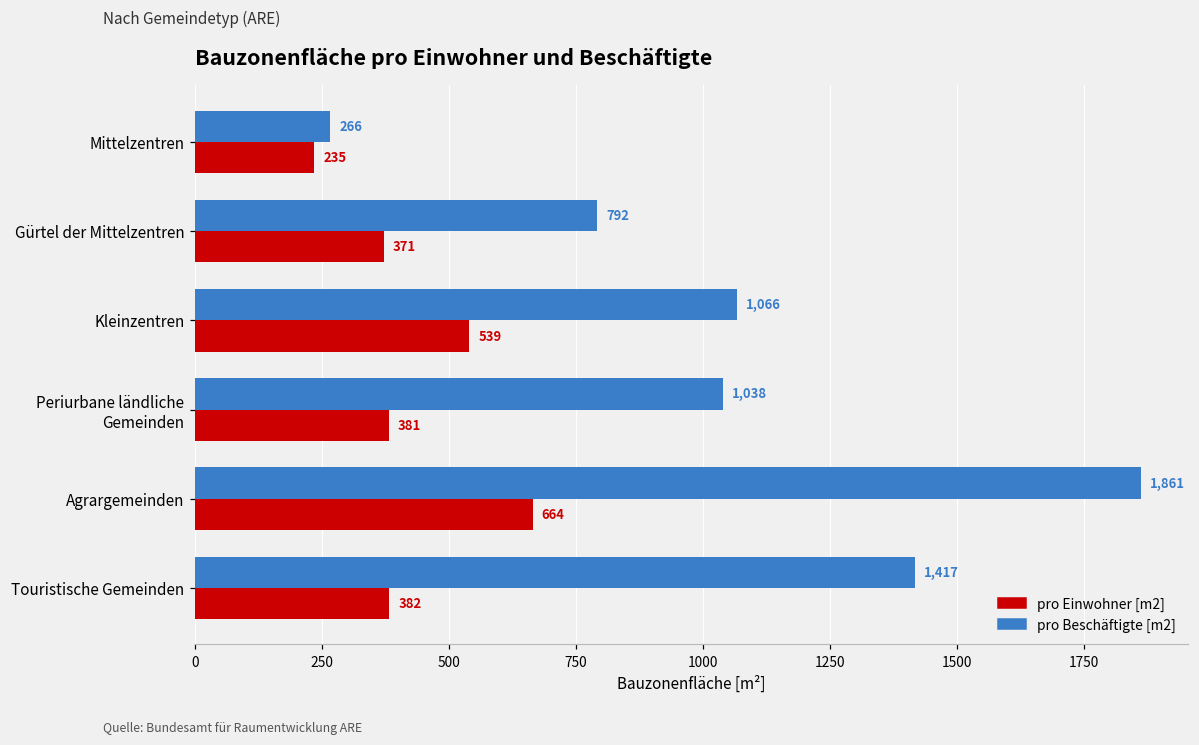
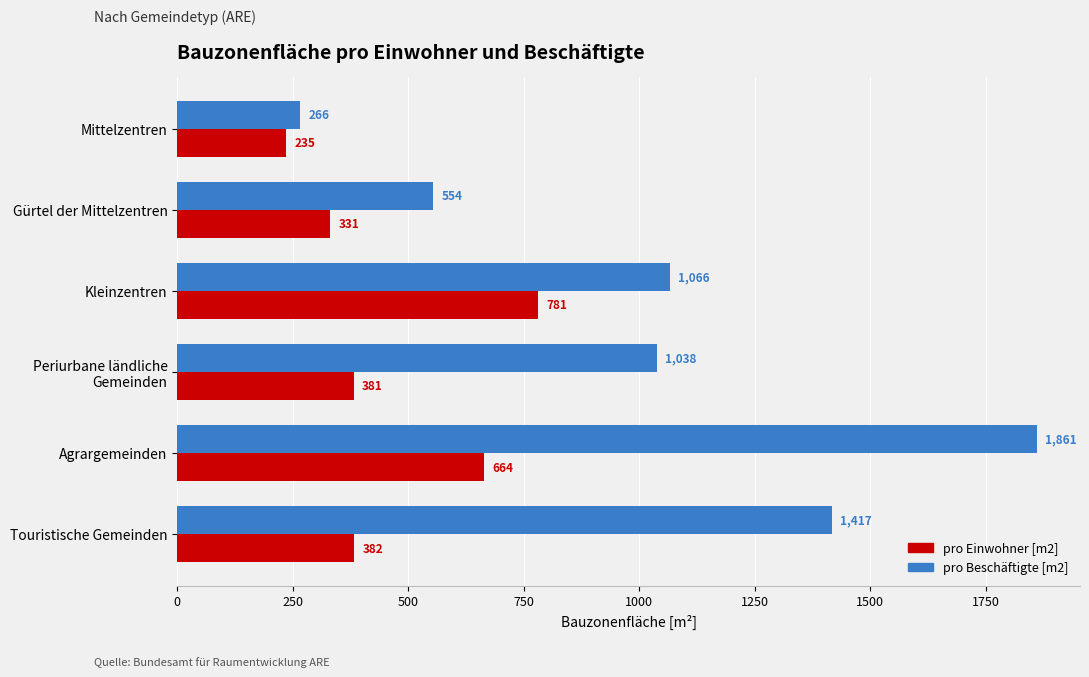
  {
    "pro Einwohner [m2]": {
      "Mittelzentren": "235",
-     "Gürtel der Mittelzentren": "371",
-     "Kleinzentren": "539",
+     "Gürtel der Mittelzentren": "331",
+     "Kleinzentren": "781",
      "Periurbane ländliche Gemeinden": "381",
      "Agrargemeinden": "664",
      "Touristische Gemeinden": "382"
    },
    "pro Beschäftigte [m2]": {
      "Mittelzentren": "266",
-     "Gürtel der Mittelzentren": "792",
+     "Gürtel der Mittelzentren": "554",
      "Kleinzentren": "1,066",
      "Periurbane ländliche Gemeinden": "1,038",
      "Agrargemeinden": "1,861",
      "Touristische Gemeinden": "1,417"
    }
  }
